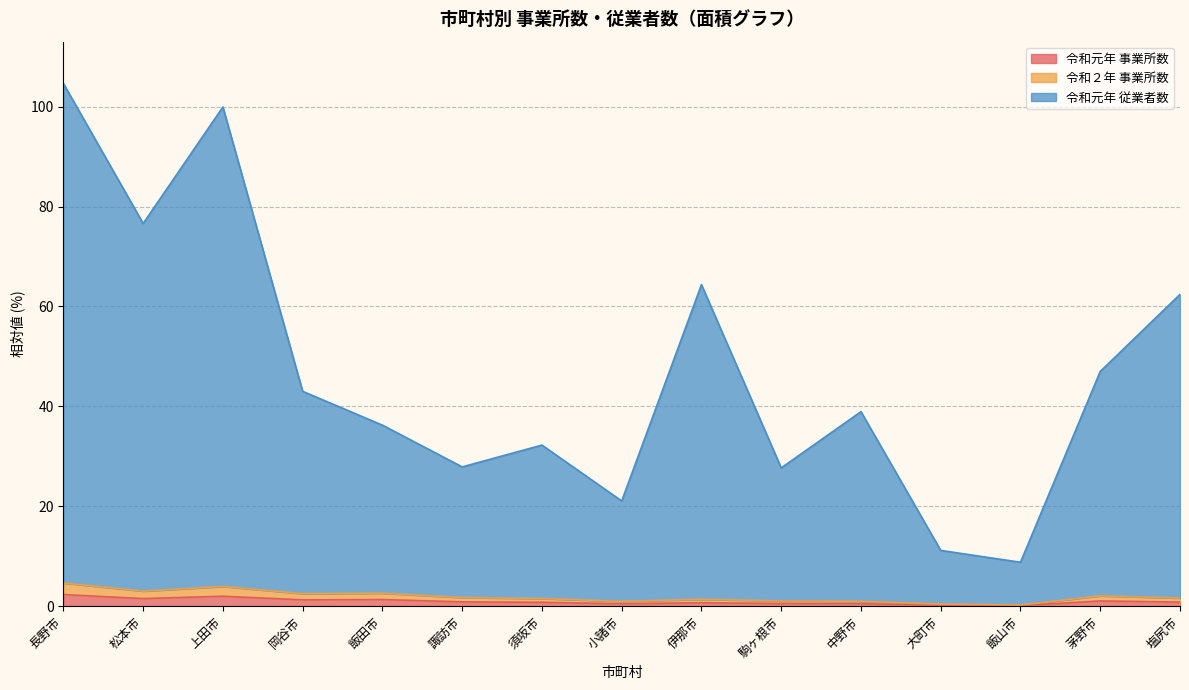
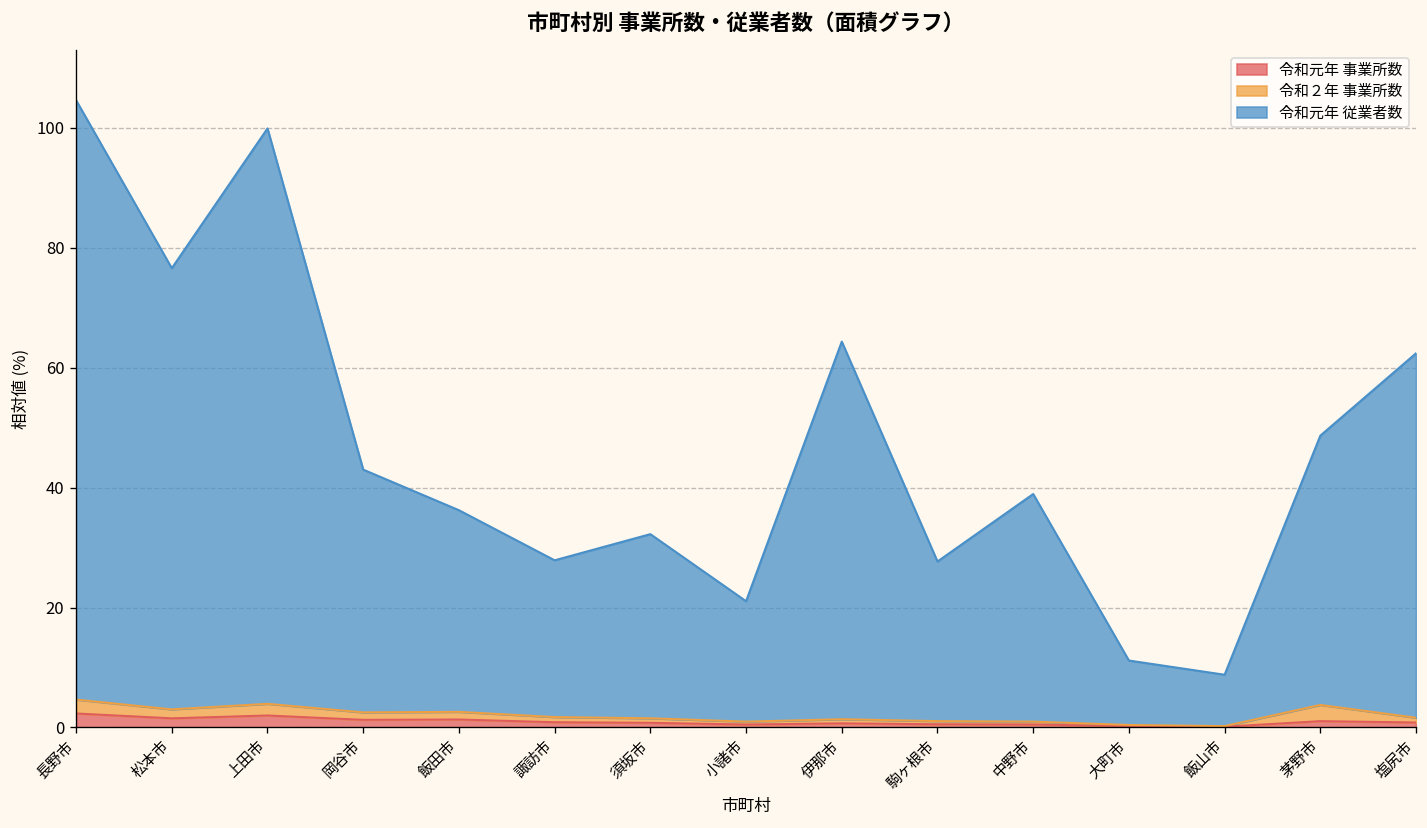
  {
    "令和元年 事業所数": {
      "長野市": 2,
      "松本市": 2,
      "上田市": 2,
      "岡谷市": 1,
      "飯田市": 1,
      "諏訪市": 1,
      "須坂市": 1,
      "伊那市": 1,
      "駒ヶ根市": 1,
      "茅野市": 1,
      "塩尻市": 1
    },
    "令和２年 事業所数": {
      "長野市": 2,
      "松本市": 1,
      "上田市": 2,
      "岡谷市": 1,
      "飯田市": 1,
      "諏訪市": 1,
      "須坂市": 1,
      "伊那市": 1,
      "駒ヶ根市": 1,
-     "茅野市": 1,
+     "茅野市": 3,
      "塩尻市": 1
    },
    "令和元年 従業者数": {
      "長野市": 100,
      "松本市": 74,
      "上田市": 96,
      "岡谷市": 41,
      "飯田市": 34,
      "諏訪市": 26,
      "須坂市": 31,
      "小諸市": 20,
      "伊那市": 63,
      "駒ヶ根市": 27,
      "中野市": 38,
      "大町市": 11,
      "飯山市": 9,
      "茅野市": 45,
      "塩尻市": 61
    }
  }
